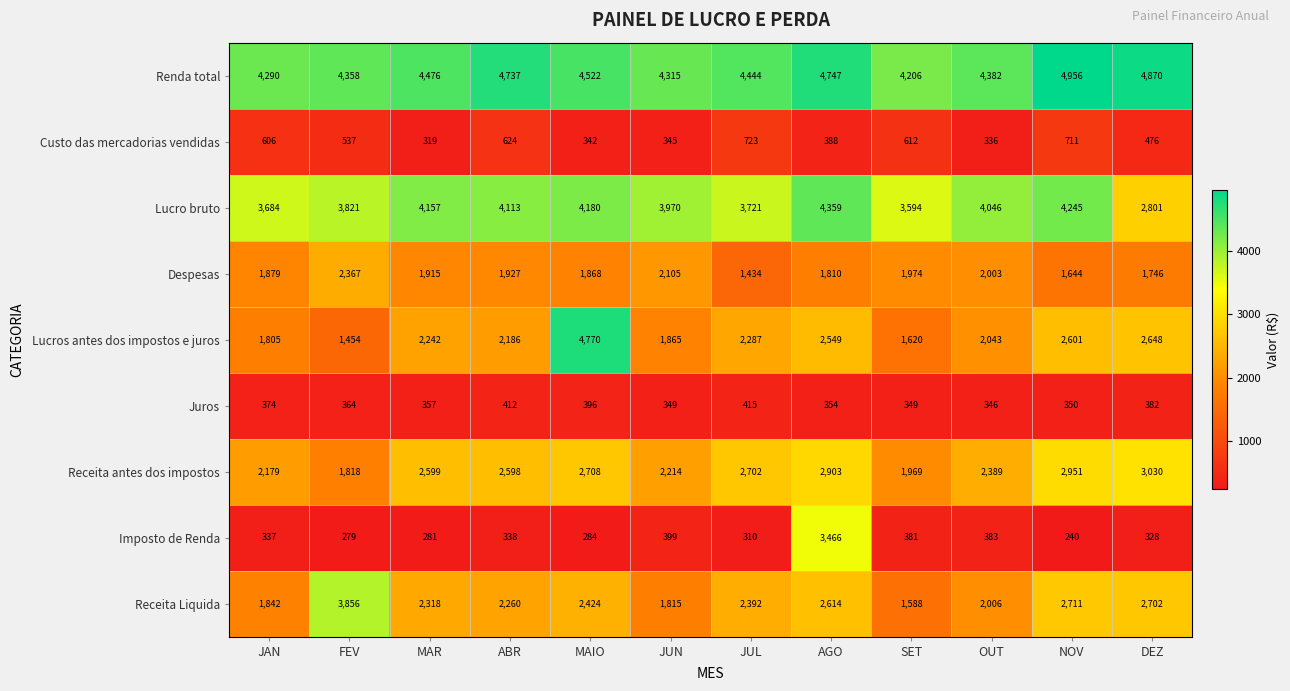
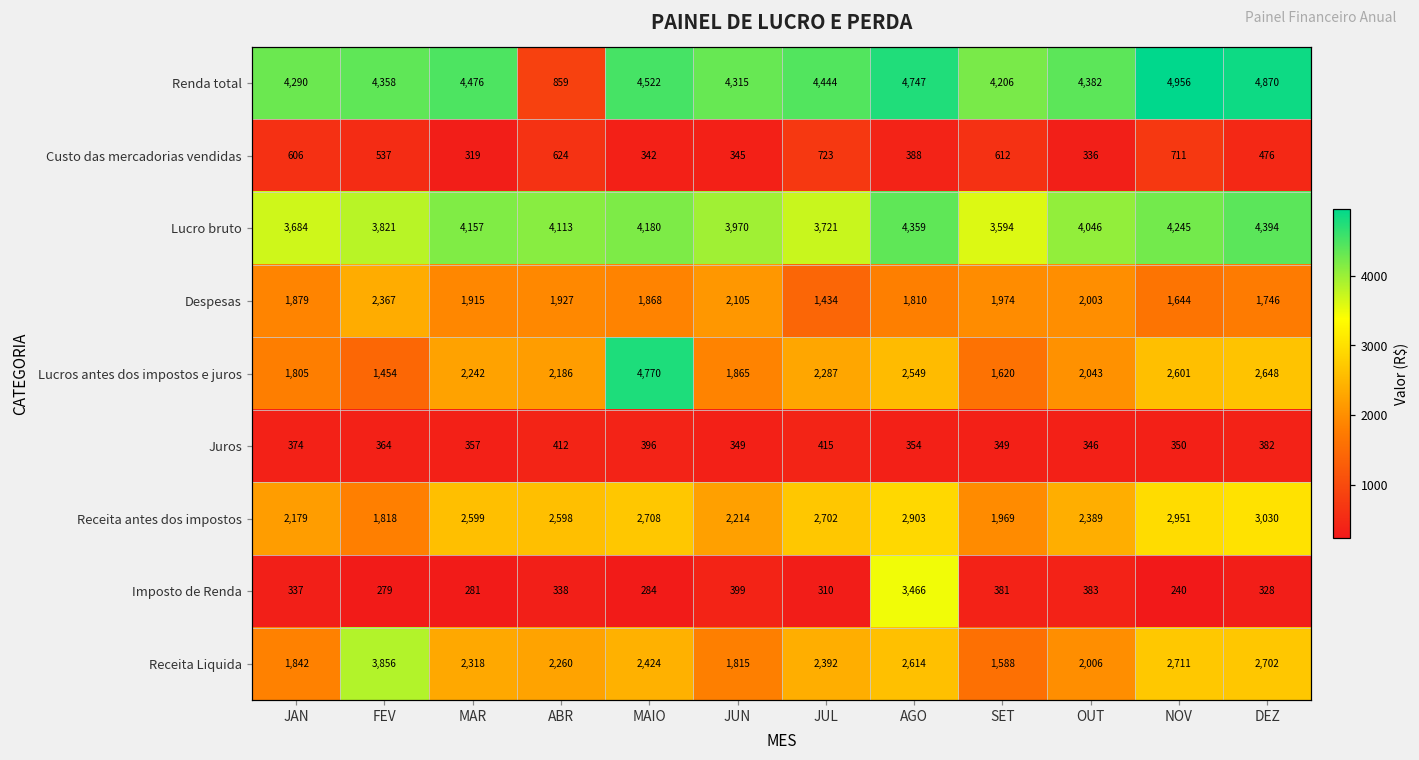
  {
    "Renda total": {
      "JAN": "4,290",
      "FEV": "4,358",
      "MAR": "4,476",
-     "ABR": "4,737",
+     "ABR": "859",
      "MAIO": "4,522",
      "JUN": "4,315",
      "JUL": "4,444",
      "AGO": "4,747",
      "SET": "4,206",
      "OUT": "4,382",
      "NOV": "4,956",
      "DEZ": "4,870"
    },
    "Custo das mercadorias vendidas": {
      "JAN": "606",
      "FEV": "537",
      "MAR": "319",
      "ABR": "624",
      "MAIO": "342",
      "JUN": "345",
      "JUL": "723",
      "AGO": "388",
      "SET": "612",
      "OUT": "336",
      "NOV": "711",
      "DEZ": "476"
    },
    "Lucro bruto": {
      "JAN": "3,684",
      "FEV": "3,821",
      "MAR": "4,157",
      "ABR": "4,113",
      "MAIO": "4,180",
      "JUN": "3,970",
      "JUL": "3,721",
      "AGO": "4,359",
      "SET": "3,594",
      "OUT": "4,046",
      "NOV": "4,245",
-     "DEZ": "2,801"
+     "DEZ": "4,394"
    },
    "Despesas": {
      "JAN": "1,879",
      "FEV": "2,367",
      "MAR": "1,915",
      "ABR": "1,927",
      "MAIO": "1,868",
      "JUN": "2,105",
      "JUL": "1,434",
      "AGO": "1,810",
      "SET": "1,974",
      "OUT": "2,003",
      "NOV": "1,644",
      "DEZ": "1,746"
    },
    "Lucros antes dos impostos e juros": {
      "JAN": "1,805",
      "FEV": "1,454",
      "MAR": "2,242",
      "ABR": "2,186",
      "MAIO": "4,770",
      "JUN": "1,865",
      "JUL": "2,287",
      "AGO": "2,549",
      "SET": "1,620",
      "OUT": "2,043",
      "NOV": "2,601",
      "DEZ": "2,648"
    },
    "Juros": {
      "JAN": "374",
      "FEV": "364",
      "MAR": "357",
      "ABR": "412",
      "MAIO": "396",
      "JUN": "349",
      "JUL": "415",
      "AGO": "354",
      "SET": "349",
      "OUT": "346",
      "NOV": "350",
      "DEZ": "382"
    },
    "Receita antes dos impostos": {
      "JAN": "2,179",
      "FEV": "1,818",
      "MAR": "2,599",
      "ABR": "2,598",
      "MAIO": "2,708",
      "JUN": "2,214",
      "JUL": "2,702",
      "AGO": "2,903",
      "SET": "1,969",
      "OUT": "2,389",
      "NOV": "2,951",
      "DEZ": "3,030"
    },
    "Imposto de Renda": {
      "JAN": "337",
      "FEV": "279",
      "MAR": "281",
      "ABR": "338",
      "MAIO": "284",
      "JUN": "399",
      "JUL": "310",
      "AGO": "3,466",
      "SET": "381",
      "OUT": "383",
      "NOV": "240",
      "DEZ": "328"
    },
    "Receita Liquida": {
      "JAN": "1,842",
      "FEV": "3,856",
      "MAR": "2,318",
      "ABR": "2,260",
      "MAIO": "2,424",
      "JUN": "1,815",
      "JUL": "2,392",
      "AGO": "2,614",
      "SET": "1,588",
      "OUT": "2,006",
      "NOV": "2,711",
      "DEZ": "2,702"
    }
  }
